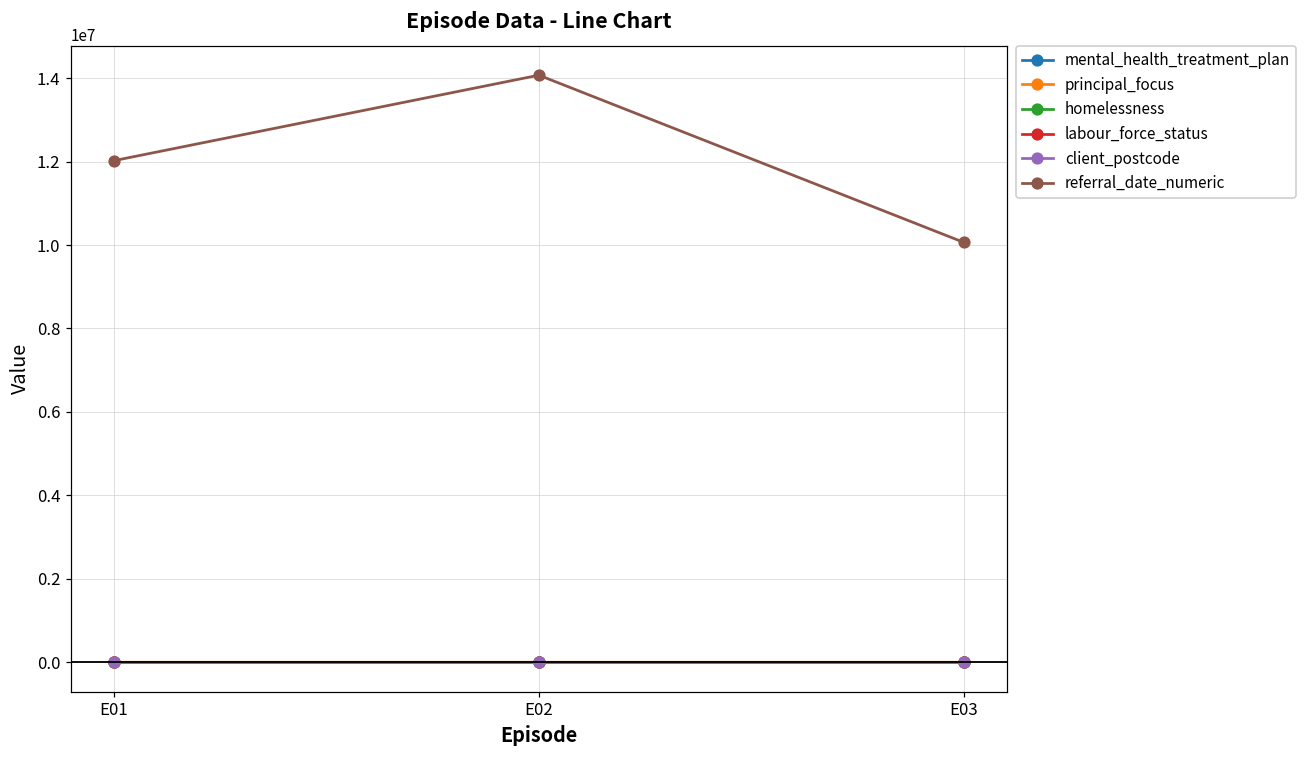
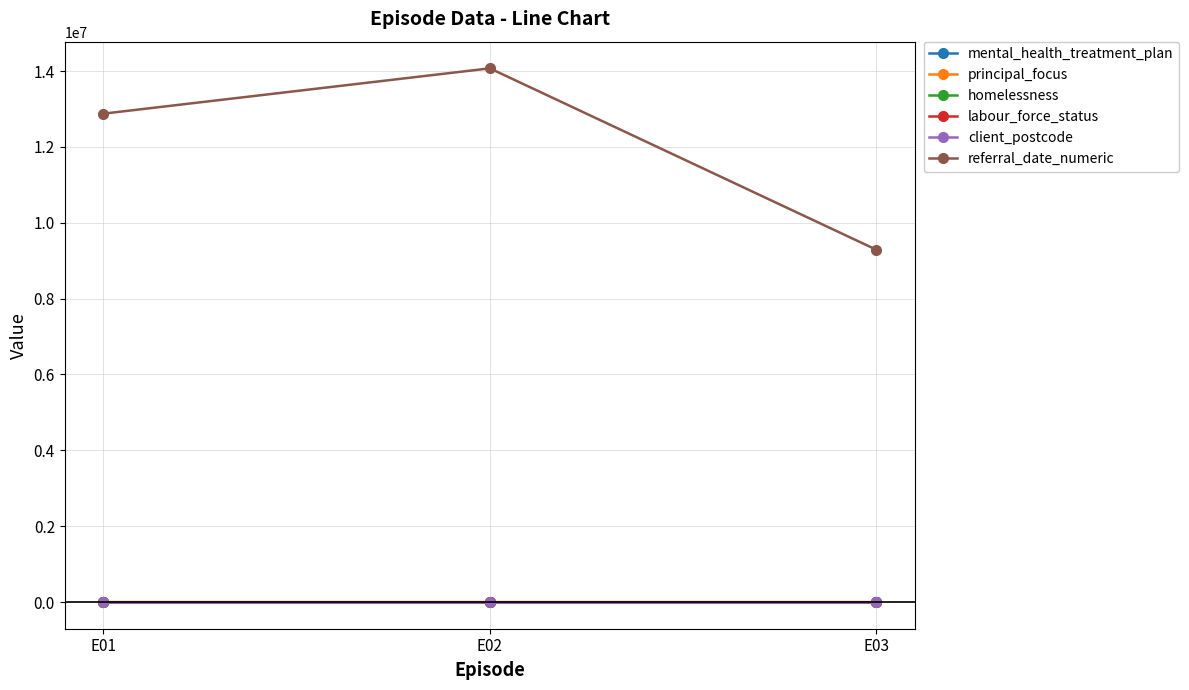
  {
    "client_postcode": {
      "E01": 0,
      "E02": 0,
      "E03": 0
    },
    "referral_date_numeric": {
-     "E01": 12000000,
+     "E01": 12900000,
      "E02": 14100000,
-     "E03": 10100000
+     "E03": 9300000
    }
  }
